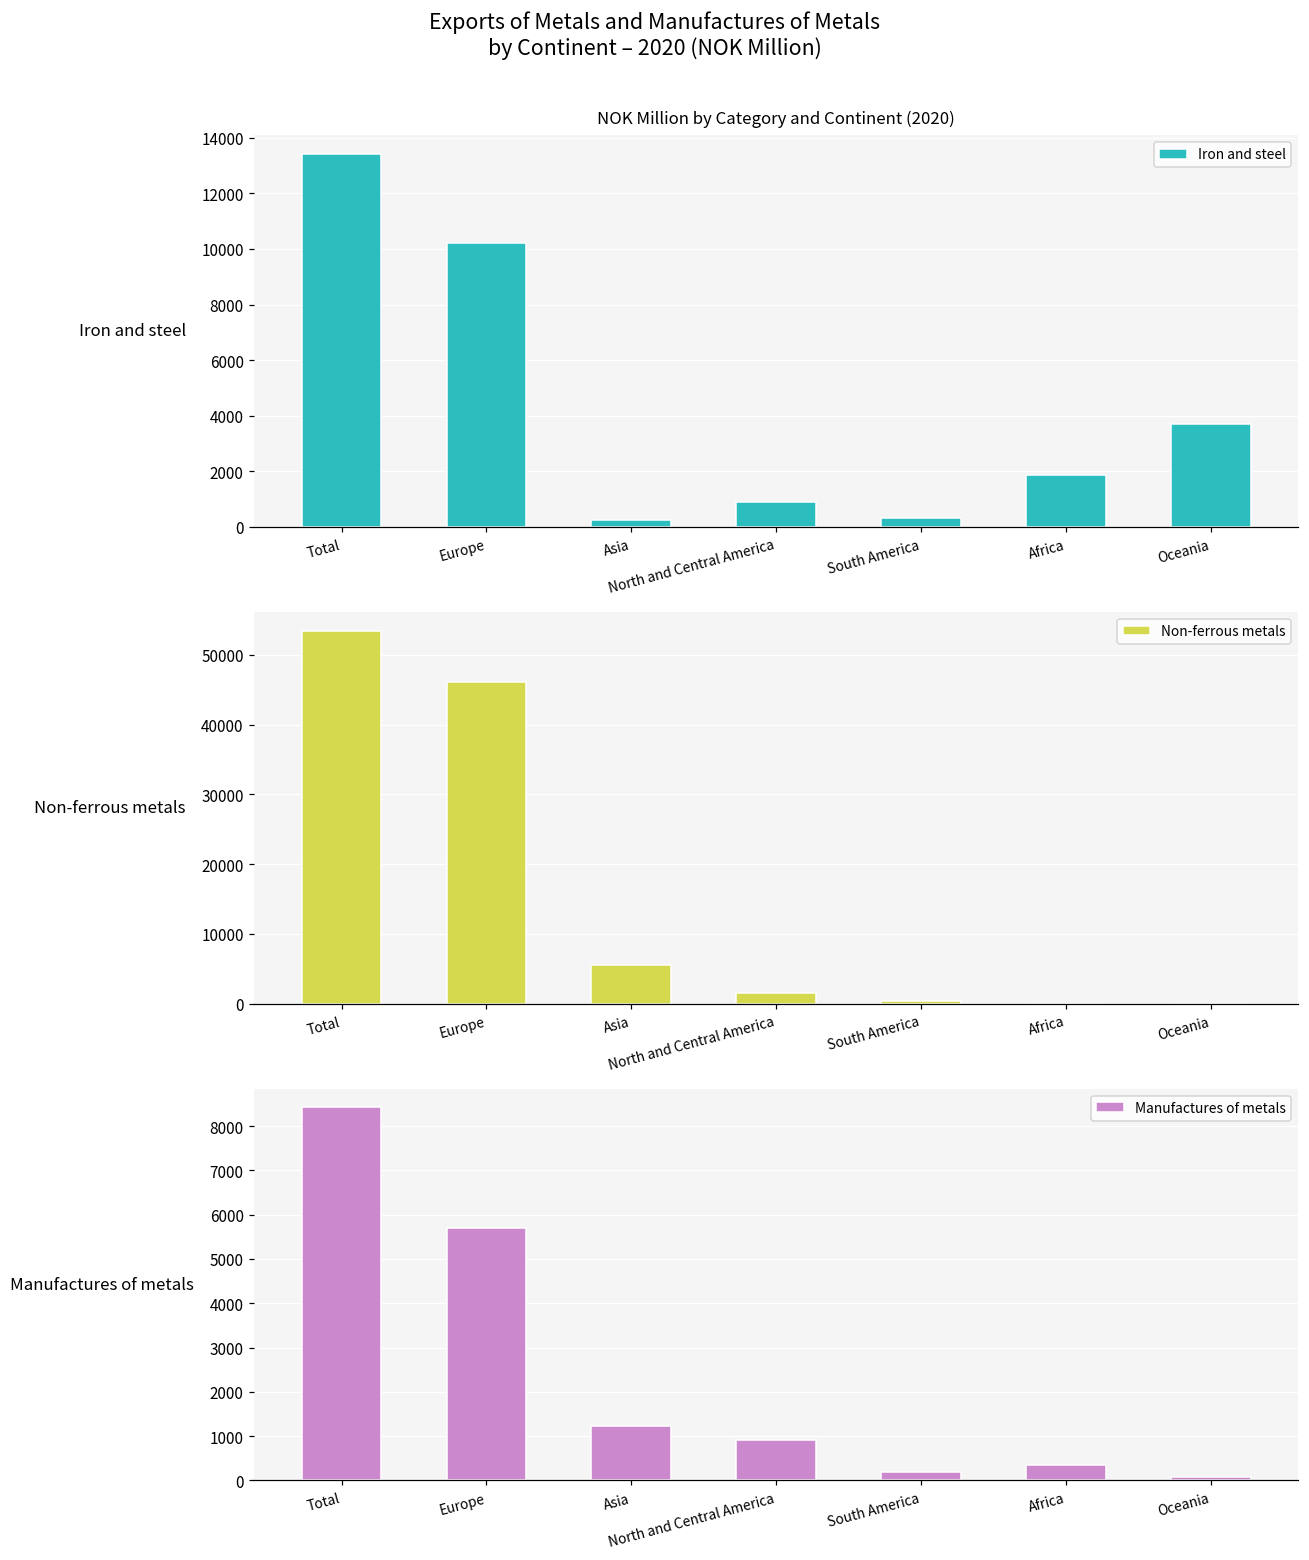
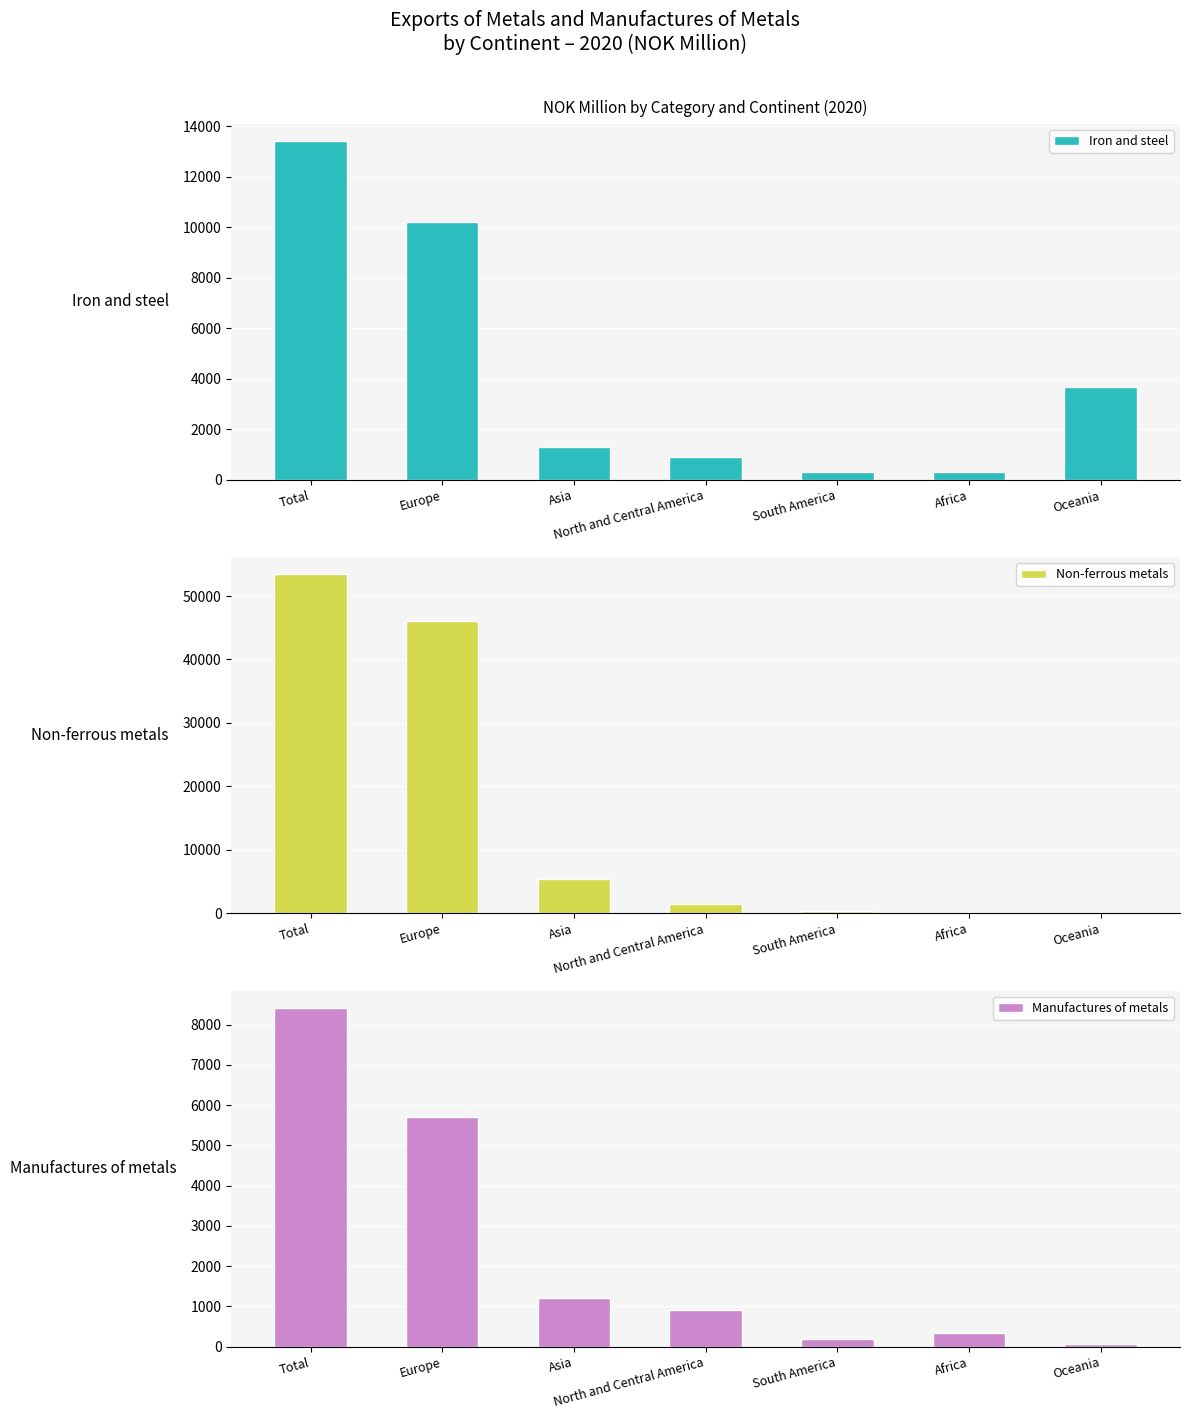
  {
    "NOK Million by Category and Continent (2020)": {
      "Total": 13400,
      "Europe": 10200,
-     "Asia": 300,
+     "Asia": 1300,
      "North and Central America": 900,
      "South America": 300,
-     "Africa": 1900,
+     "Africa": 300,
      "Oceania": 3700
    }
  }
